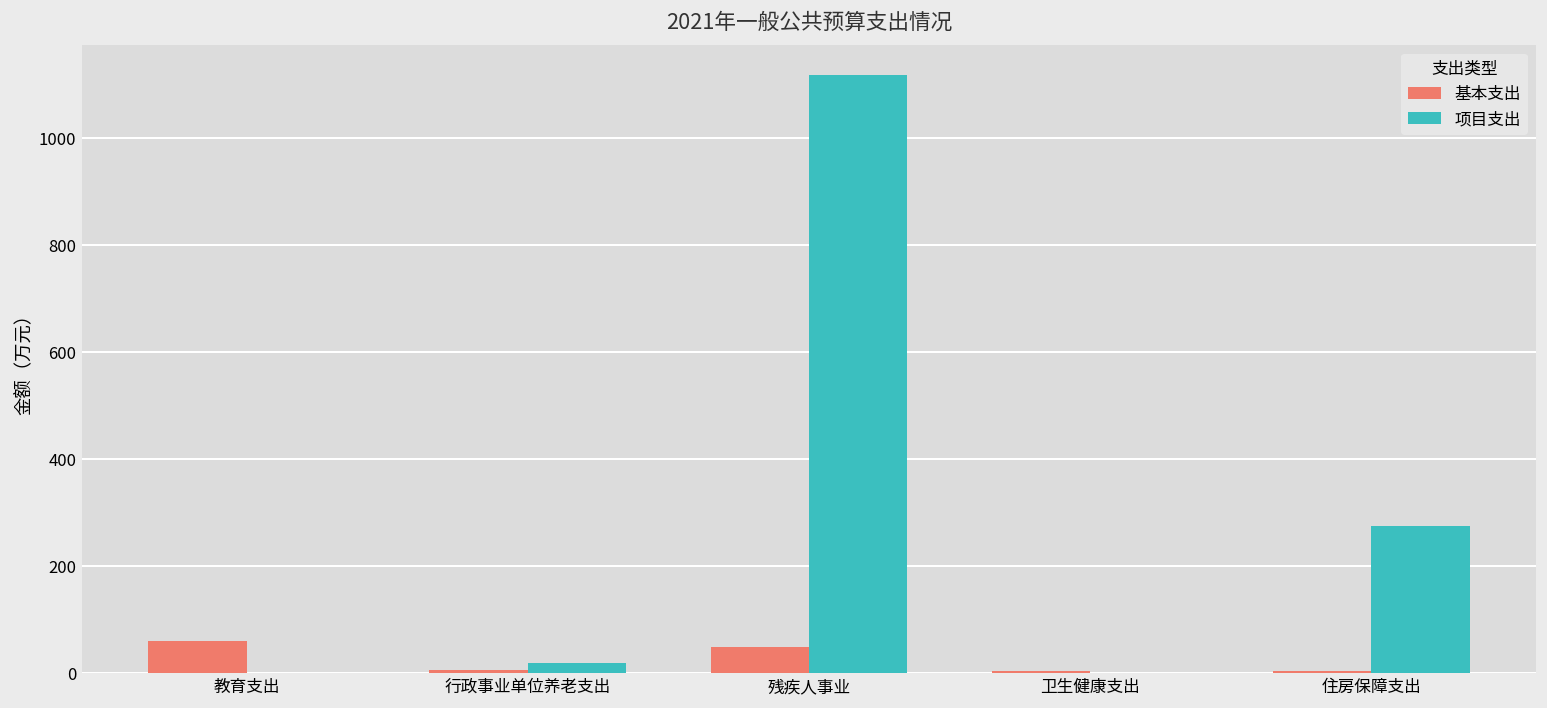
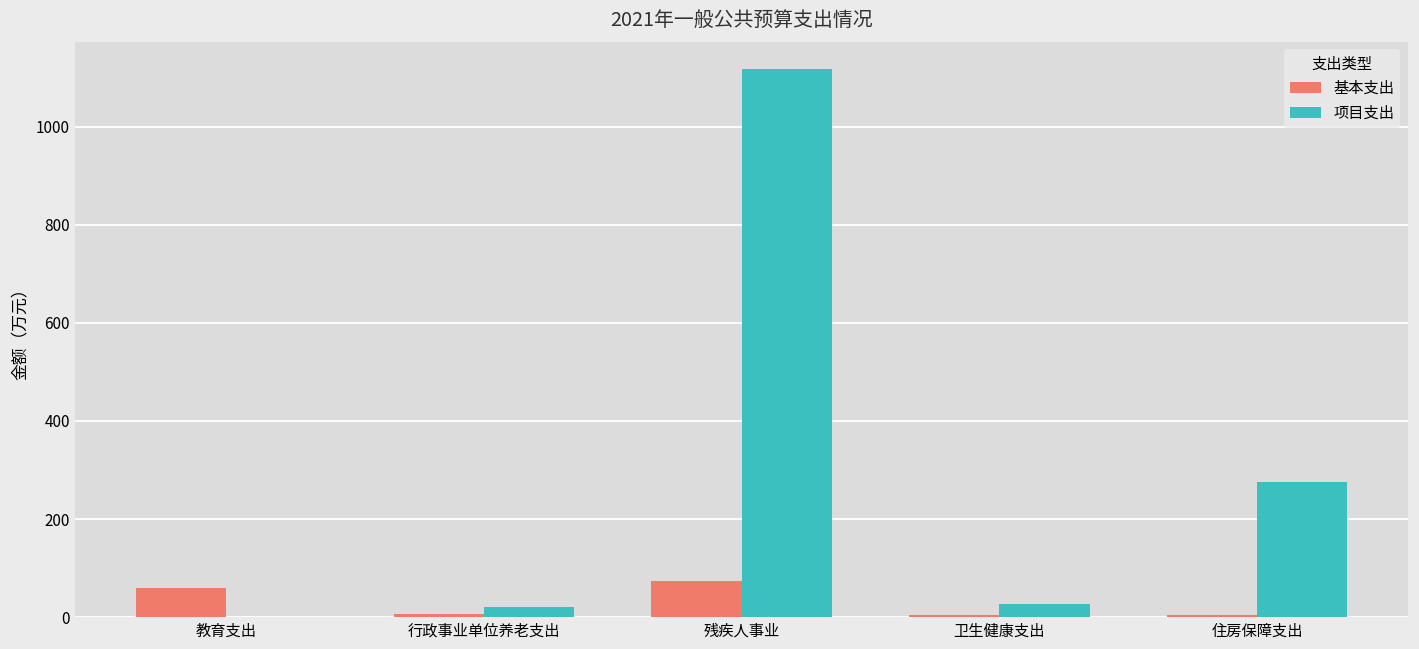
  {
    "基本支出": {
      "教育支出": 60,
      "行政事业单位养老支出": 10,
-     "残疾人事业": 50
+     "残疾人事业": 70
    },
    "项目支出": {
      "教育支出": 0,
      "行政事业单位养老支出": 20,
      "残疾人事业": 1120,
-     "卫生健康支出": 0,
+     "卫生健康支出": 30,
      "住房保障支出": 280
    }
  }
